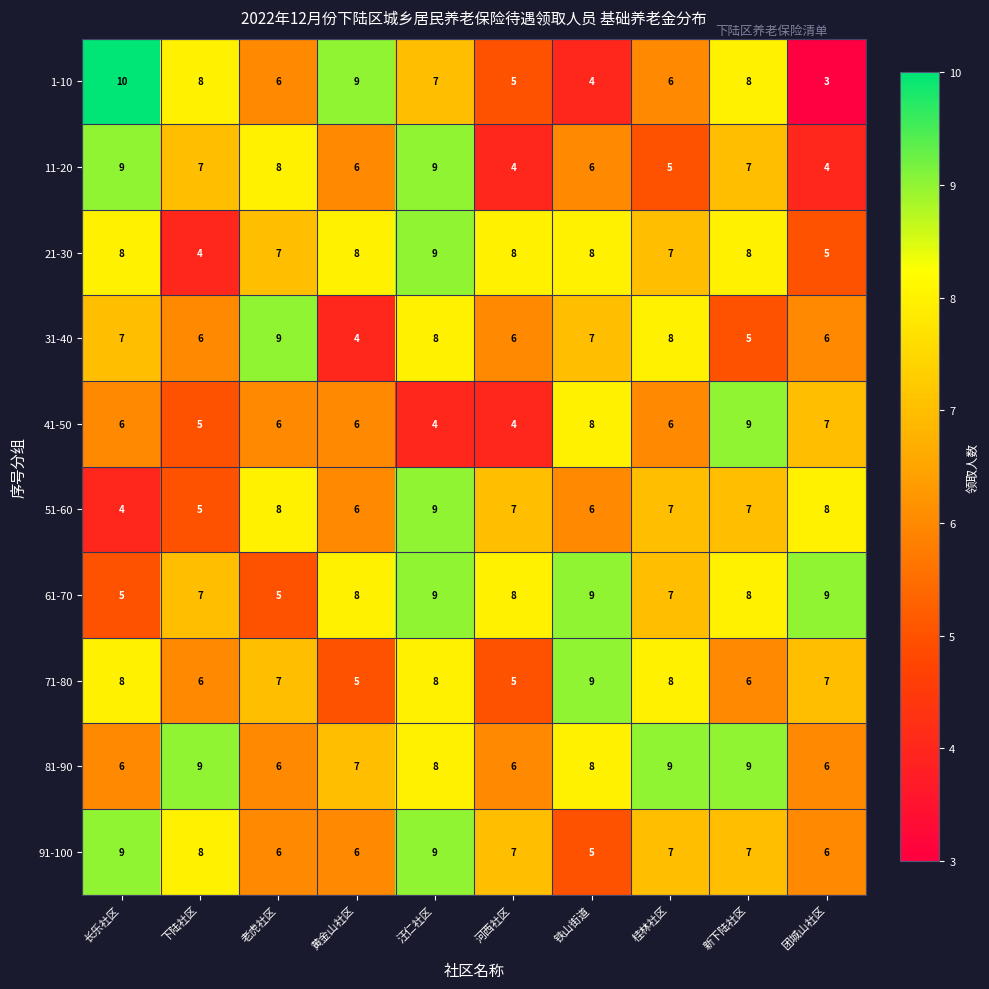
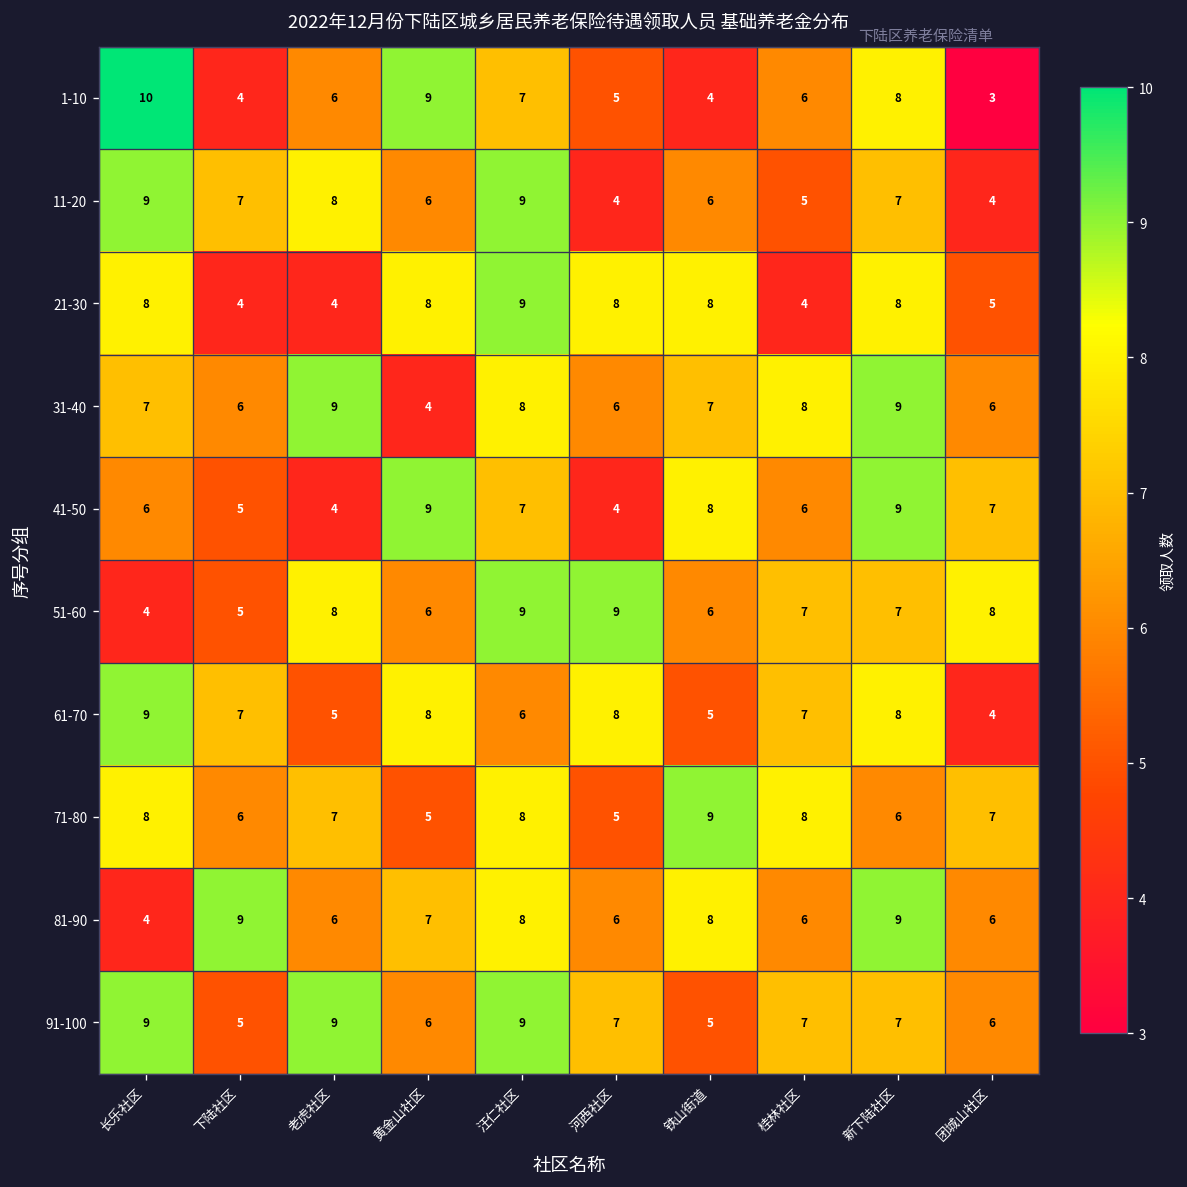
  {
    "1-10": {
      "长乐社区": 10,
-     "下陆社区": 8,
+     "下陆社区": 4,
      "老虎社区": 6,
      "黄金山社区": 9,
      "汪仁社区": 7,
      "河西社区": 5,
      "铁山街道": 4,
      "桂林社区": 6,
      "新下陆社区": 8,
      "团城山社区": 3
    },
    "11-20": {
      "长乐社区": 9,
      "下陆社区": 7,
      "老虎社区": 8,
      "黄金山社区": 6,
      "汪仁社区": 9,
      "河西社区": 4,
      "铁山街道": 6,
      "桂林社区": 5,
      "新下陆社区": 7,
      "团城山社区": 4
    },
    "21-30": {
      "长乐社区": 8,
      "下陆社区": 4,
-     "老虎社区": 7,
+     "老虎社区": 4,
      "黄金山社区": 8,
      "汪仁社区": 9,
      "河西社区": 8,
      "铁山街道": 8,
-     "桂林社区": 7,
+     "桂林社区": 4,
      "新下陆社区": 8,
      "团城山社区": 5
    },
    "31-40": {
      "长乐社区": 7,
      "下陆社区": 6,
      "老虎社区": 9,
      "黄金山社区": 4,
      "汪仁社区": 8,
      "河西社区": 6,
      "铁山街道": 7,
      "桂林社区": 8,
-     "新下陆社区": 5,
+     "新下陆社区": 9,
      "团城山社区": 6
    },
    "41-50": {
      "长乐社区": 6,
      "下陆社区": 5,
-     "老虎社区": 6,
-     "黄金山社区": 6,
-     "汪仁社区": 4,
+     "老虎社区": 4,
+     "黄金山社区": 9,
+     "汪仁社区": 7,
      "河西社区": 4,
      "铁山街道": 8,
      "桂林社区": 6,
      "新下陆社区": 9,
      "团城山社区": 7
    },
    "51-60": {
      "长乐社区": 4,
      "下陆社区": 5,
      "老虎社区": 8,
      "黄金山社区": 6,
      "汪仁社区": 9,
-     "河西社区": 7,
+     "河西社区": 9,
      "铁山街道": 6,
      "桂林社区": 7,
      "新下陆社区": 7,
      "团城山社区": 8
    },
    "61-70": {
-     "长乐社区": 5,
+     "长乐社区": 9,
      "下陆社区": 7,
      "老虎社区": 5,
      "黄金山社区": 8,
-     "汪仁社区": 9,
+     "汪仁社区": 6,
      "河西社区": 8,
-     "铁山街道": 9,
+     "铁山街道": 5,
      "桂林社区": 7,
      "新下陆社区": 8,
-     "团城山社区": 9
+     "团城山社区": 4
    },
    "71-80": {
      "长乐社区": 8,
      "下陆社区": 6,
      "老虎社区": 7,
      "黄金山社区": 5,
      "汪仁社区": 8,
      "河西社区": 5,
      "铁山街道": 9,
      "桂林社区": 8,
      "新下陆社区": 6,
      "团城山社区": 7
    },
    "81-90": {
-     "长乐社区": 6,
+     "长乐社区": 4,
      "下陆社区": 9,
      "老虎社区": 6,
      "黄金山社区": 7,
      "汪仁社区": 8,
      "河西社区": 6,
      "铁山街道": 8,
-     "桂林社区": 9,
+     "桂林社区": 6,
      "新下陆社区": 9,
      "团城山社区": 6
    },
    "91-100": {
      "长乐社区": 9,
-     "下陆社区": 8,
-     "老虎社区": 6,
+     "下陆社区": 5,
+     "老虎社区": 9,
      "黄金山社区": 6,
      "汪仁社区": 9,
      "河西社区": 7,
      "铁山街道": 5,
      "桂林社区": 7,
      "新下陆社区": 7,
      "团城山社区": 6
    }
  }
